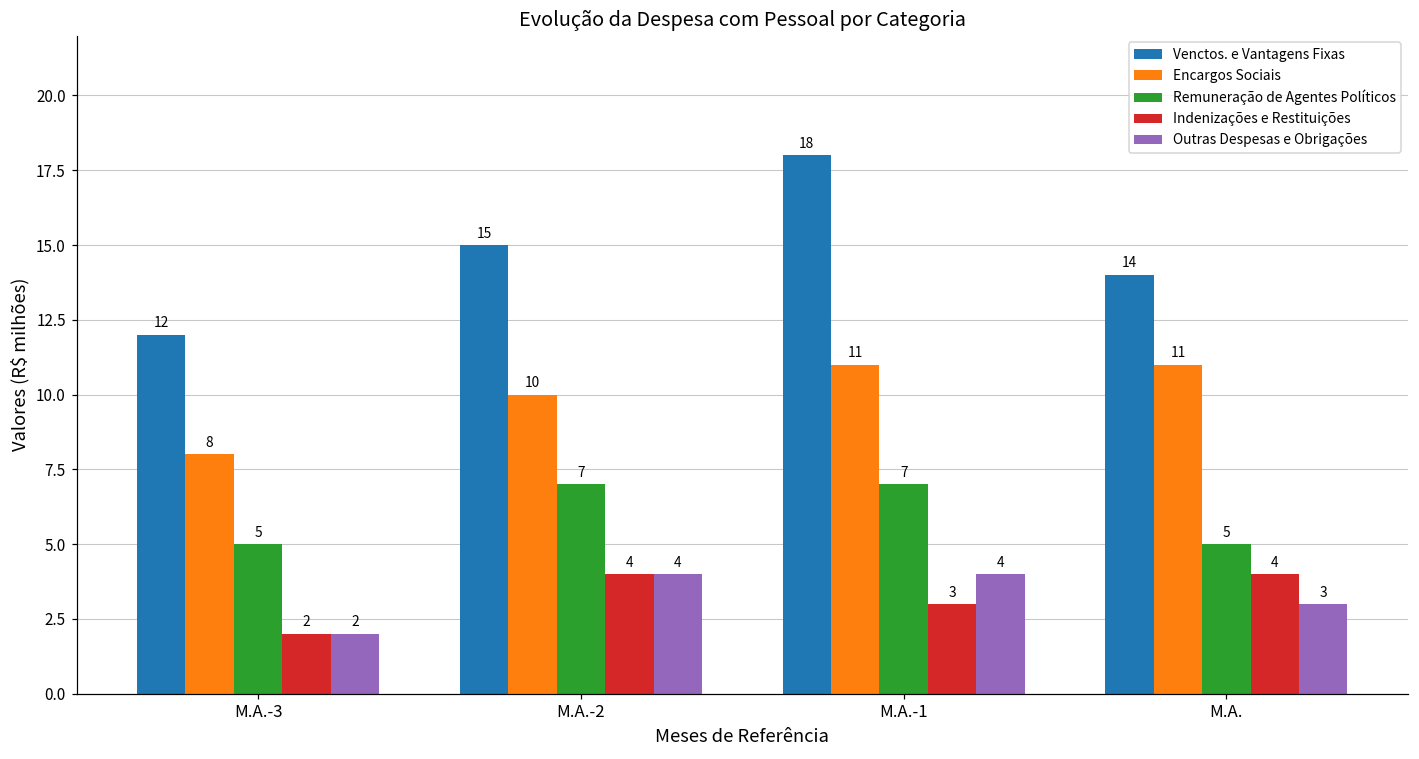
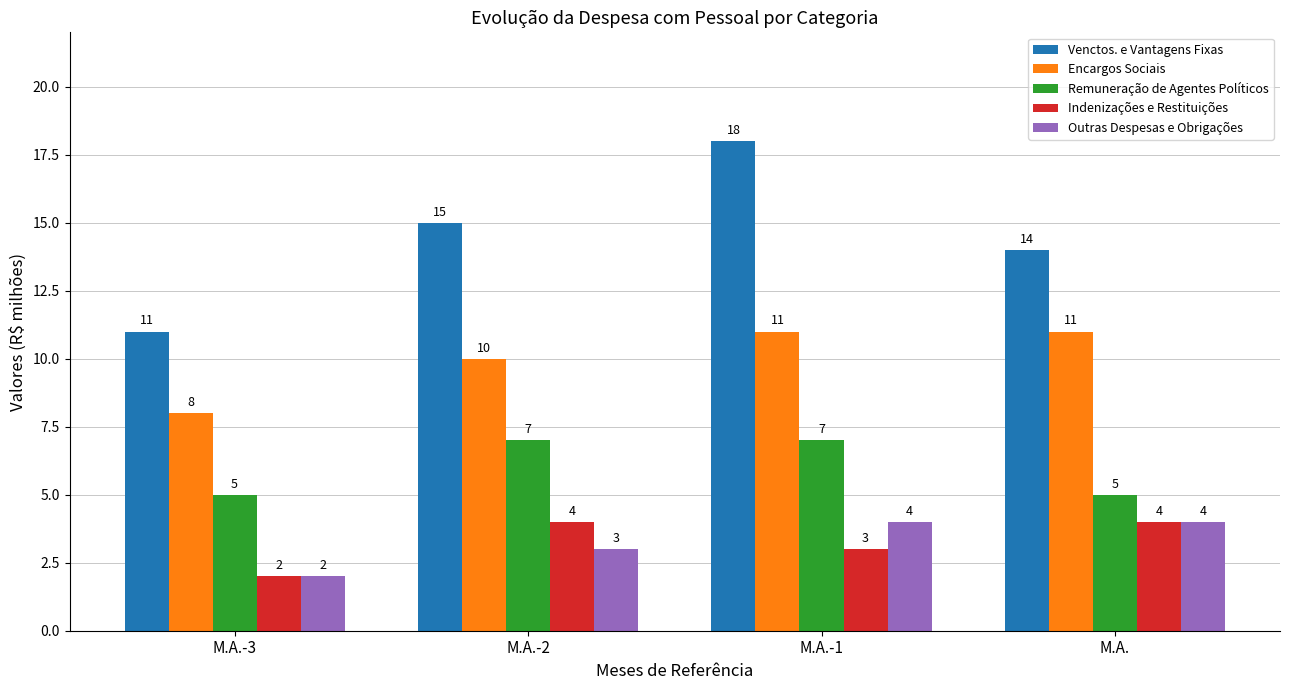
  {
    "Venctos. e Vantagens Fixas": {
-     "M.A.-3": 12,
+     "M.A.-3": 11,
      "M.A.-2": 15,
      "M.A.-1": 18,
      "M.A.": 14
    },
    "Encargos Sociais": {
      "M.A.-3": 8,
      "M.A.-2": 10,
      "M.A.-1": 11,
      "M.A.": 11
    },
    "Remuneração de Agentes Políticos": {
      "M.A.-3": 5,
      "M.A.-2": 7,
      "M.A.-1": 7,
      "M.A.": 5
    },
    "Indenizações e Restituições": {
      "M.A.-3": 2,
      "M.A.-2": 4,
      "M.A.-1": 3,
      "M.A.": 4
    },
    "Outras Despesas e Obrigações": {
      "M.A.-3": 2,
-     "M.A.-2": 4,
+     "M.A.-2": 3,
      "M.A.-1": 4,
-     "M.A.": 3
+     "M.A.": 4
    }
  }
